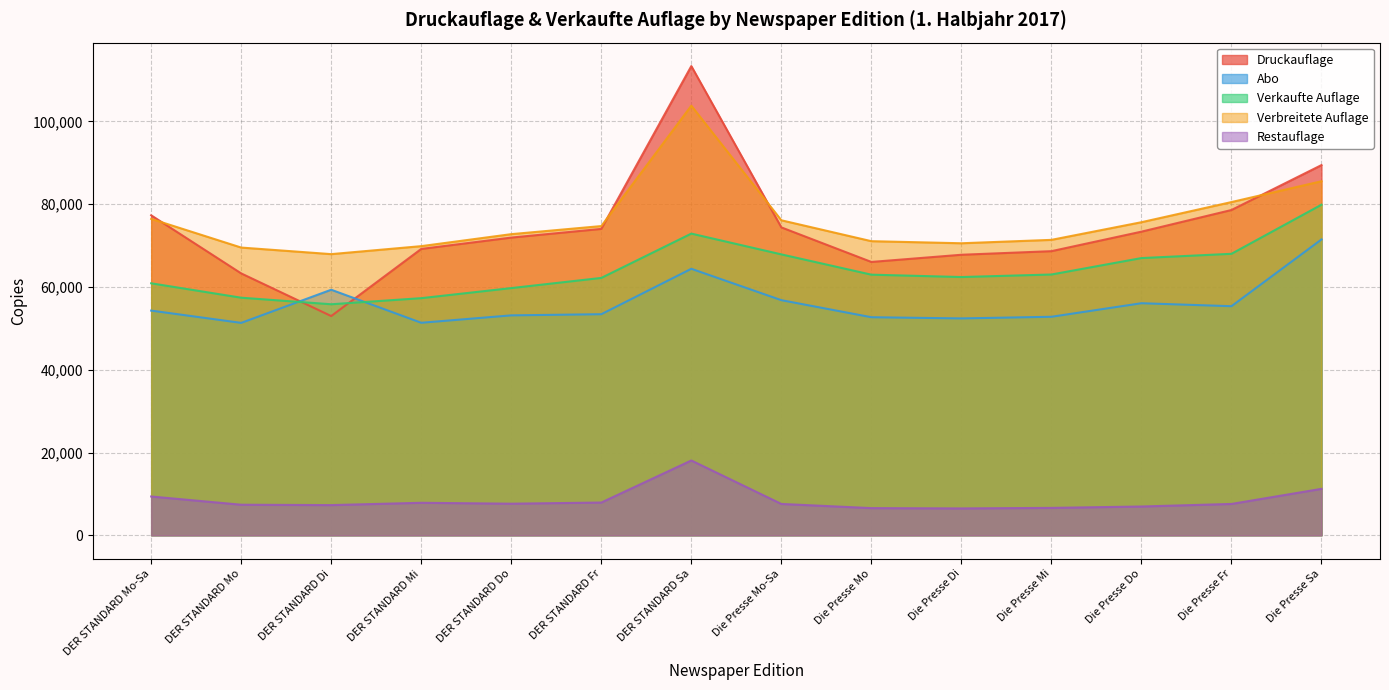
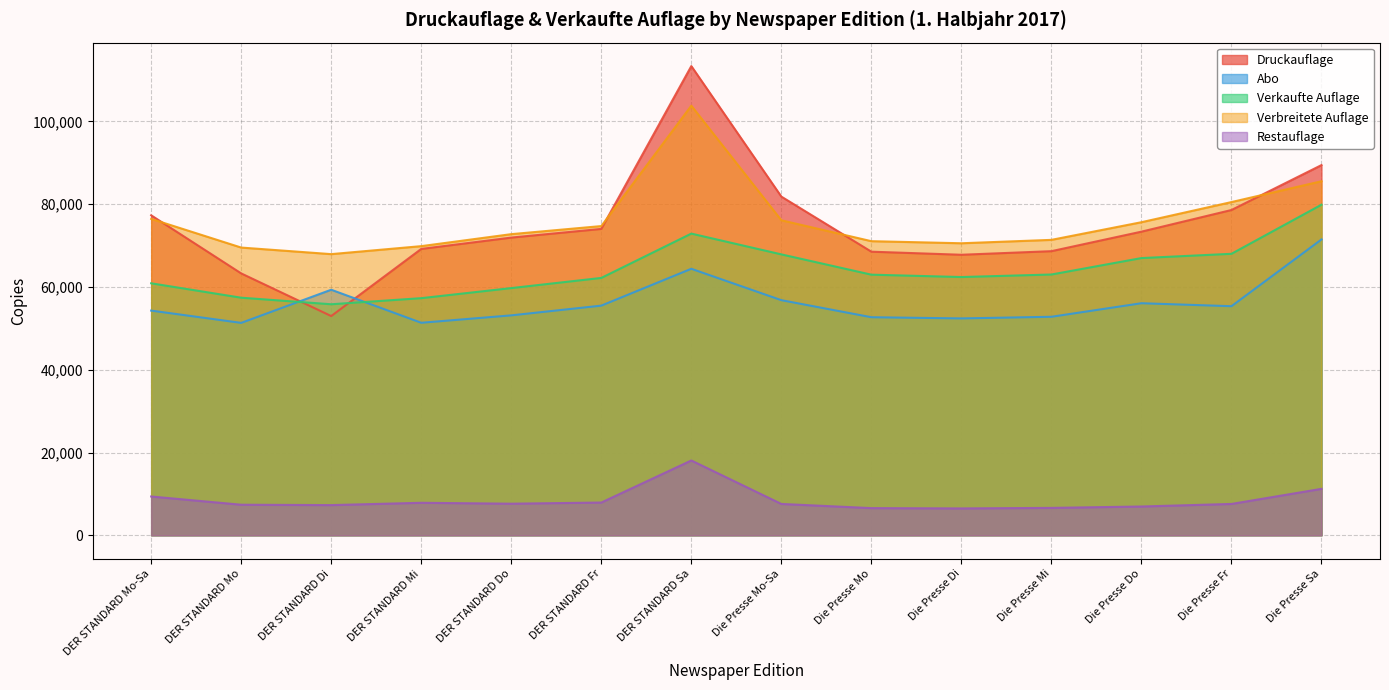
  {
    "Druckauflage": {
      "DER STANDARD Mo-Sa": "77,000",
      "DER STANDARD Mo": "63,000",
      "DER STANDARD Di": "53,000",
      "DER STANDARD Mi": "69,000",
      "DER STANDARD Do": "72,000",
      "DER STANDARD Fr": "74,000",
      "DER STANDARD Sa": "113,000",
-     "Die Presse Mo-Sa": "74,000",
-     "Die Presse Mo": "66,000",
+     "Die Presse Mo-Sa": "82,000",
+     "Die Presse Mo": "69,000",
      "Die Presse Di": "68,000",
      "Die Presse Mi": "69,000",
      "Die Presse Do": "73,000",
      "Die Presse Fr": "79,000",
      "Die Presse Sa": "89,000"
    },
    "Abo": {
      "DER STANDARD Mo-Sa": "54,000",
      "DER STANDARD Mo": "51,000",
      "DER STANDARD Di": "59,000",
      "DER STANDARD Mi": "51,000",
      "DER STANDARD Do": "53,000",
-     "DER STANDARD Fr": "53,000",
+     "DER STANDARD Fr": "55,000",
      "DER STANDARD Sa": "64,000",
      "Die Presse Mo-Sa": "57,000",
      "Die Presse Mo": "53,000",
      "Die Presse Di": "52,000",
      "Die Presse Mi": "53,000",
      "Die Presse Do": "56,000",
      "Die Presse Fr": "55,000",
      "Die Presse Sa": "71,000"
    },
    "Verkaufte Auflage": {
      "DER STANDARD Mo-Sa": "61,000",
      "DER STANDARD Mo": "57,000",
      "DER STANDARD Di": "56,000",
      "DER STANDARD Mi": "57,000",
      "DER STANDARD Do": "60,000",
      "DER STANDARD Fr": "62,000",
      "DER STANDARD Sa": "73,000",
      "Die Presse Mo-Sa": "68,000",
      "Die Presse Mo": "63,000",
      "Die Presse Di": "62,000",
      "Die Presse Mi": "63,000",
      "Die Presse Do": "67,000",
      "Die Presse Fr": "68,000",
      "Die Presse Sa": "80,000"
    },
    "Verbreitete Auflage": {
      "DER STANDARD Mo-Sa": "76,000",
      "DER STANDARD Mo": "70,000",
      "DER STANDARD Di": "68,000",
      "DER STANDARD Mi": "70,000",
      "DER STANDARD Do": "73,000",
      "DER STANDARD Fr": "75,000",
      "DER STANDARD Sa": "104,000",
      "Die Presse Mo-Sa": "76,000",
      "Die Presse Mo": "71,000",
      "Die Presse Di": "71,000",
      "Die Presse Mi": "71,000",
      "Die Presse Do": "76,000",
      "Die Presse Fr": "81,000",
      "Die Presse Sa": "86,000"
    },
    "Restauflage": {
      "DER STANDARD Mo-Sa": "9,000",
      "DER STANDARD Mo": "7,000",
      "DER STANDARD Di": "7,000",
      "DER STANDARD Mi": "8,000",
      "DER STANDARD Do": "8,000",
      "DER STANDARD Fr": "8,000",
      "DER STANDARD Sa": "18,000",
      "Die Presse Mo-Sa": "8,000",
      "Die Presse Mo": "7,000",
      "Die Presse Di": "6,000",
      "Die Presse Mi": "7,000",
      "Die Presse Do": "7,000",
      "Die Presse Fr": "8,000",
      "Die Presse Sa": "11,000"
    }
  }
